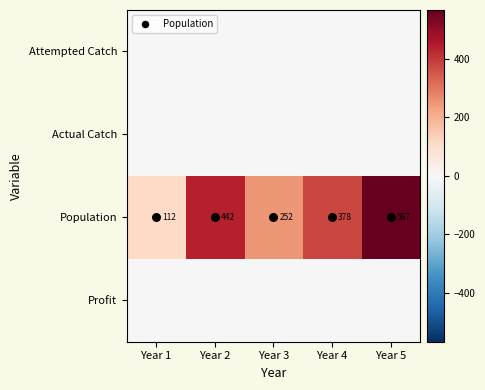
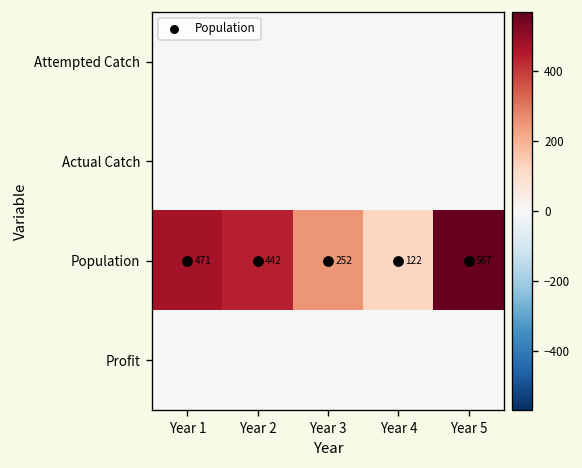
  {
    "Population": {
-     "Year 1": 112,
+     "Year 1": 471,
      "Year 2": 442,
      "Year 3": 252,
-     "Year 4": 378,
+     "Year 4": 122,
      "Year 5": 567
    }
  }
